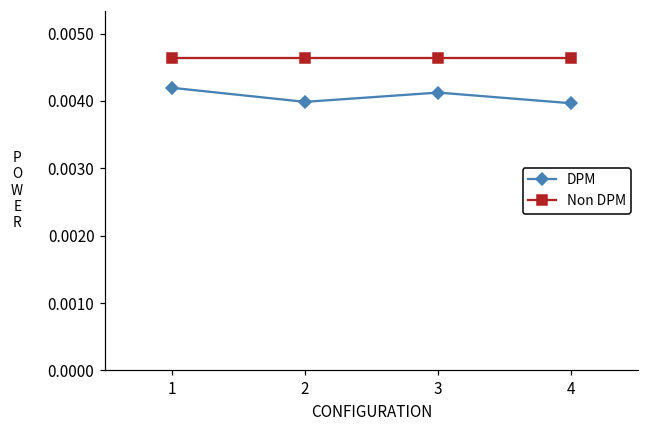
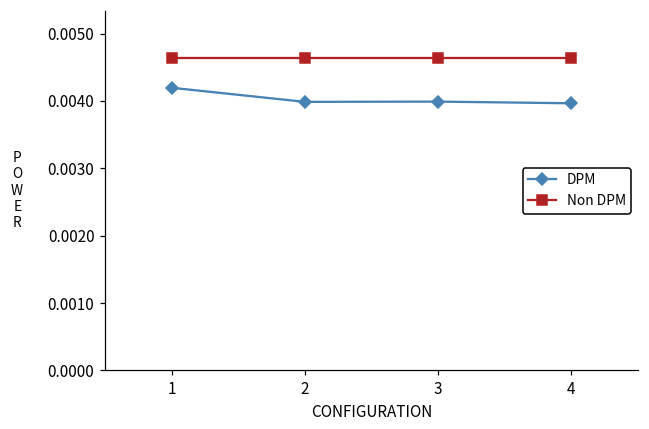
  {
    "DPM": {
      "1": 0.0042,
      "2": 0.0040,
-     "3": 0.0041,
+     "3": 0.0040,
      "4": 0.0040
    },
    "Non DPM": {
      "1": 0.0046,
      "2": 0.0046,
      "3": 0.0046,
      "4": 0.0046
    }
  }
